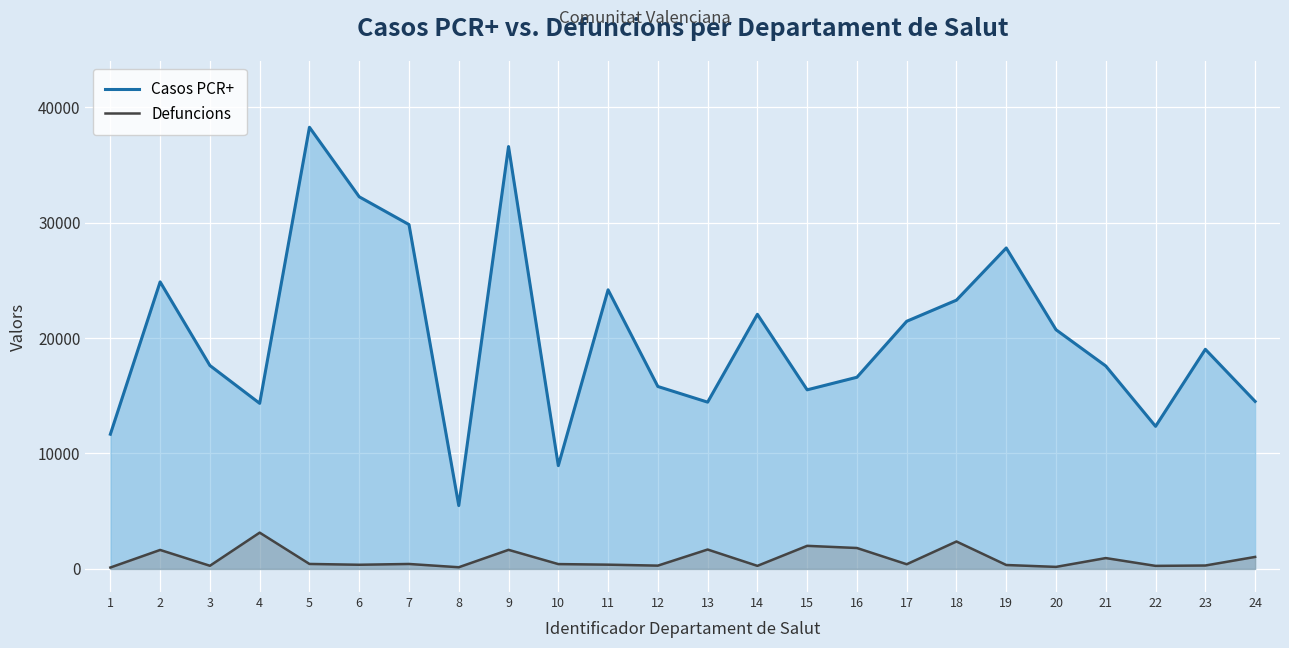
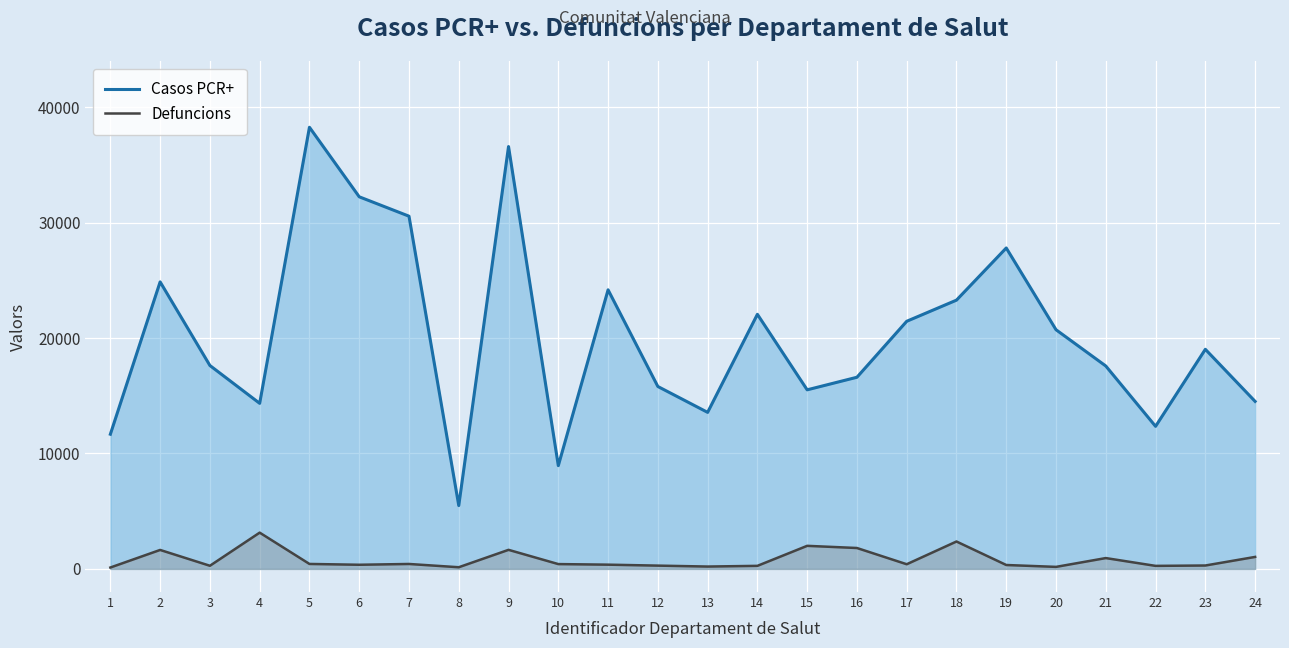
  {
    "Casos PCR+": {
      "1": 11700,
      "2": 24900,
      "3": 17600,
      "4": 14300,
      "5": 38300,
      "6": 32200,
-     "7": 29800,
+     "7": 30600,
      "8": 5500,
      "9": 36600,
      "10": 8900,
      "11": 24200,
      "12": 15800,
-     "13": 14400,
+     "13": 13600,
      "14": 22100,
      "15": 15500,
      "16": 16600,
      "17": 21500,
      "18": 23300,
      "19": 27800,
      "20": 20700,
      "21": 17600,
      "22": 12400,
      "23": 19000,
      "24": 14500
    },
    "Defuncions": {
      "1": 100,
      "2": 1600,
      "3": 300,
      "4": 3100,
      "5": 400,
      "6": 400,
      "7": 400,
      "8": 100,
      "9": 1700,
      "10": 400,
      "11": 400,
      "12": 300,
-     "13": 1700,
+     "13": 200,
      "14": 300,
      "15": 2000,
      "16": 1800,
      "17": 400,
      "18": 2400,
      "19": 300,
      "20": 200,
      "21": 900,
      "22": 300,
      "23": 300,
      "24": 1000
    }
  }
